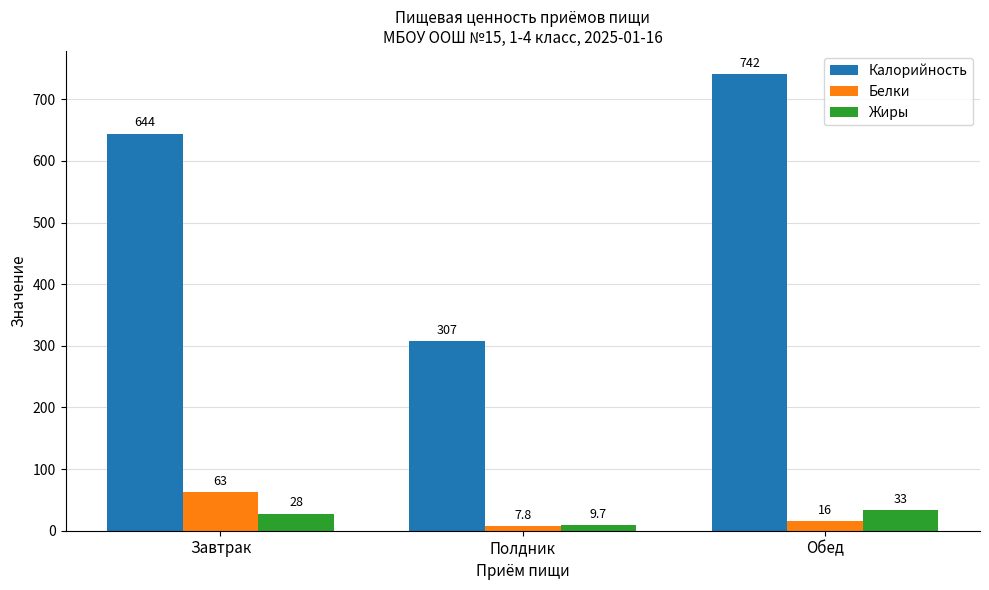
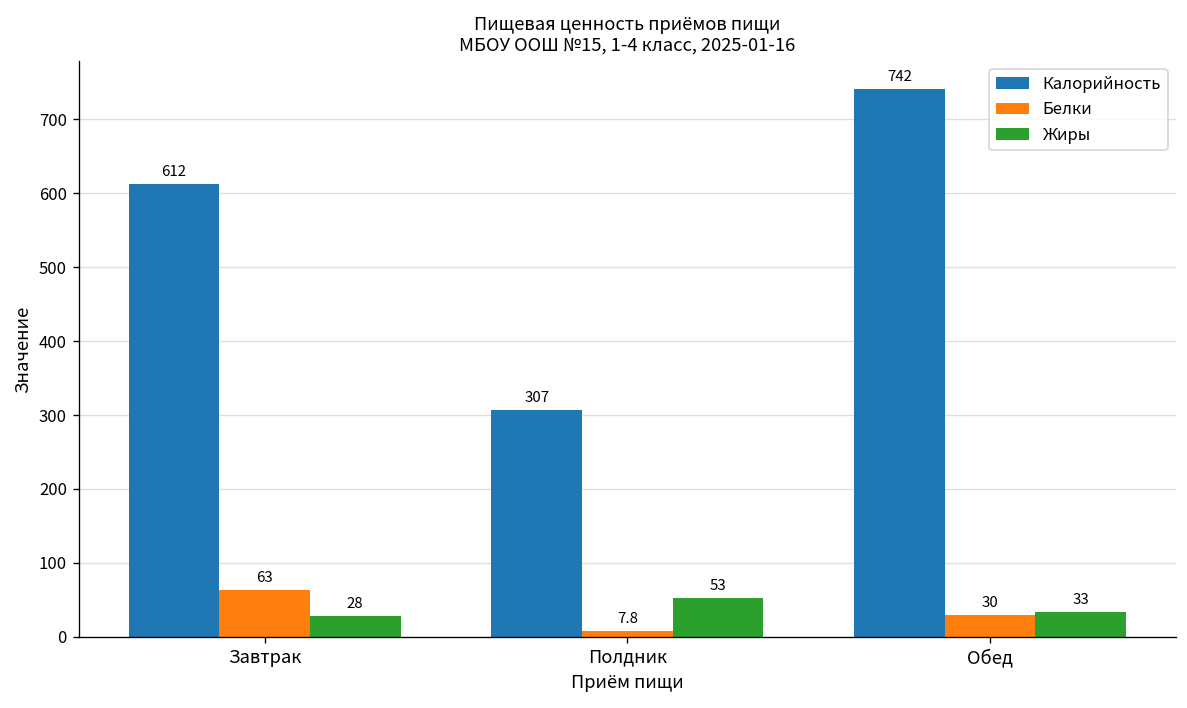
  {
    "Калорийность": {
-     "Завтрак": 644,
+     "Завтрак": 612,
      "Полдник": 307,
      "Обед": 742
    },
    "Белки": {
      "Завтрак": 63,
      "Полдник": 7.8,
-     "Обед": 16
+     "Обед": 30
    },
    "Жиры": {
      "Завтрак": 28,
-     "Полдник": 9.7,
+     "Полдник": 53,
      "Обед": 33
    }
  }
